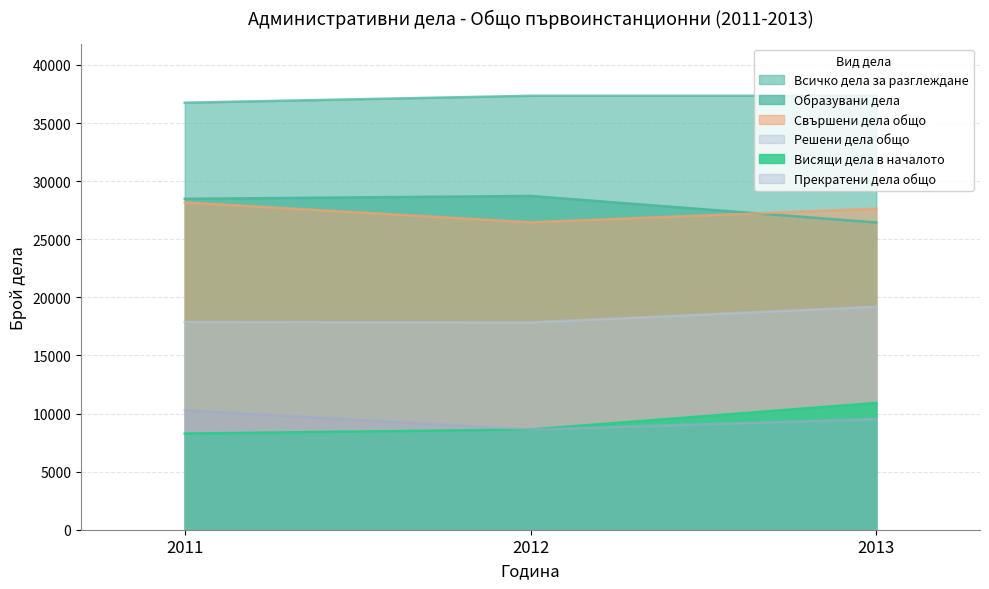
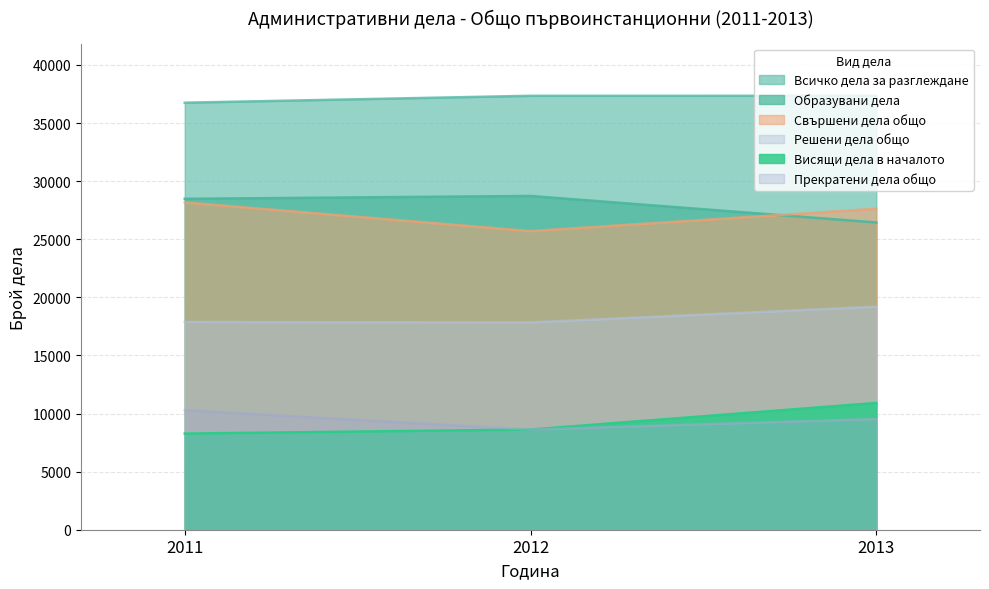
  {
    "Свършени дела общо": {
      "2011": 28200,
-     "2012": 26500,
+     "2012": 25700,
      "2013": 27600
    }
  }
